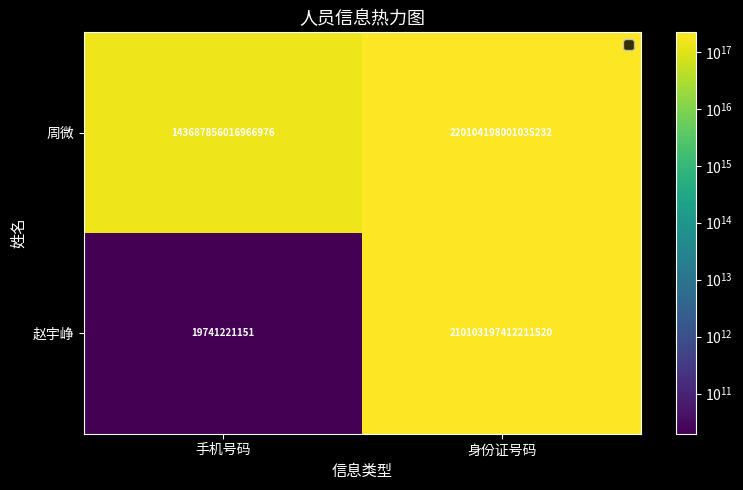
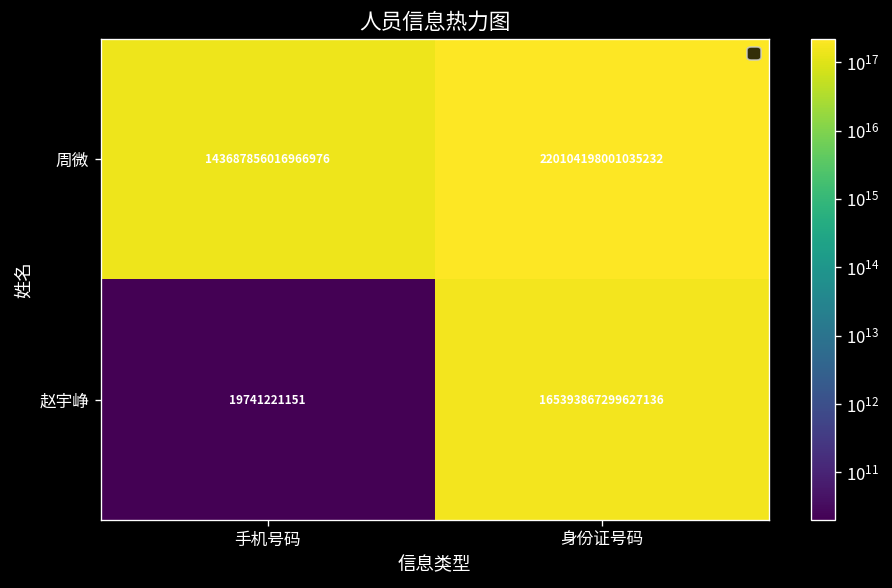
  {
    "周微": {
      "手机号码": 143687856016966976,
      "身份证号码": 220104198001035232
    },
    "赵宇峥": {
      "手机号码": 19741221151,
-     "身份证号码": 210103197412211520
+     "身份证号码": 165393867299627136
    }
  }
